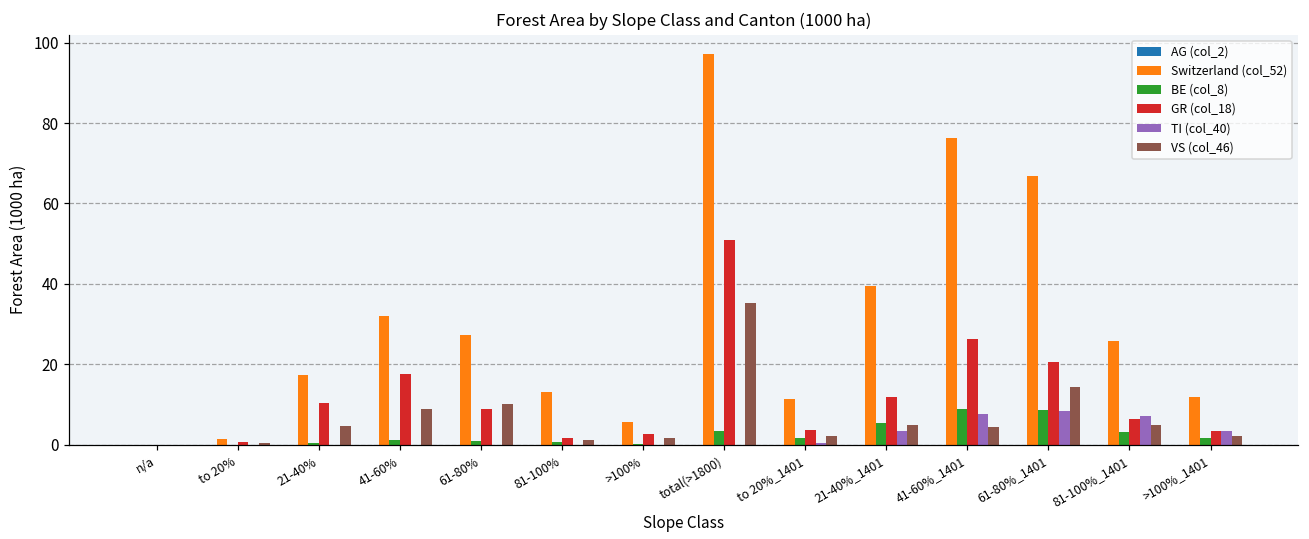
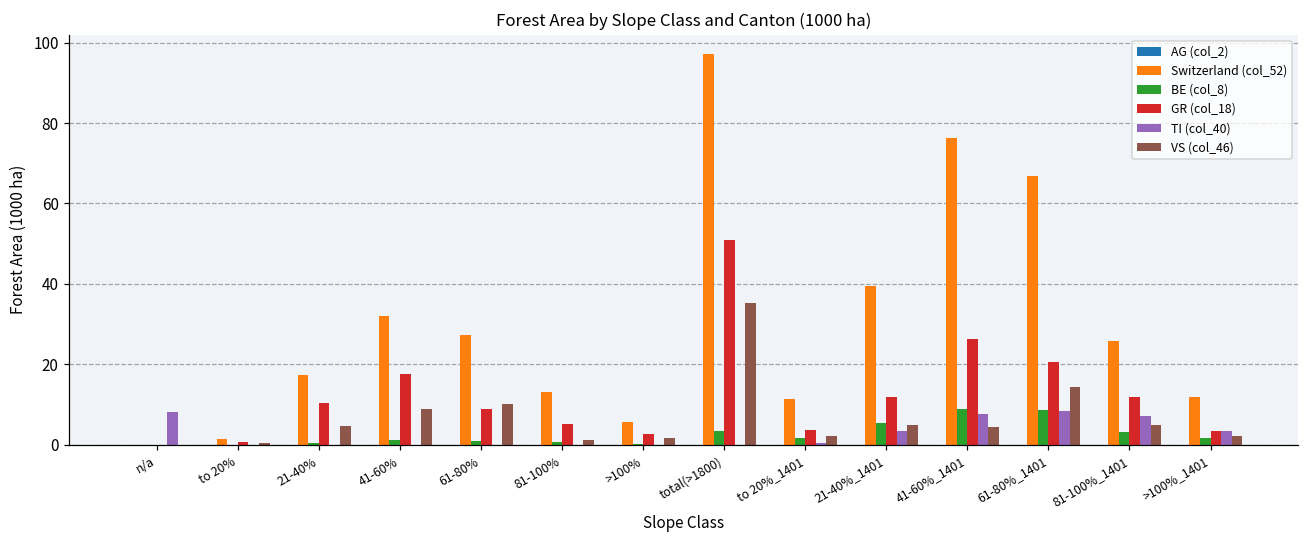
  {
    "AG (col_2)": {
      "n/a": 0,
      "to 20%": 0,
      "21-40%": 0,
      "41-60%": 0,
      "61-80%": 0,
      "81-100%": 0,
      ">100%": 0,
      "total(>1800)": 0,
      "to 20%_1401": 0,
      "21-40%_1401": 0,
      "41-60%_1401": 0,
      "61-80%_1401": 0,
      "81-100%_1401": 0,
      ">100%_1401": 0
    },
    "Switzerland (col_52)": {
      "n/a": 0,
      "to 20%": 1,
      "21-40%": 17,
      "41-60%": 32,
      "61-80%": 27,
      "81-100%": 13,
      ">100%": 6,
      "total(>1800)": 97,
      "to 20%_1401": 11,
      "21-40%_1401": 40,
      "41-60%_1401": 76,
      "61-80%_1401": 67,
      "81-100%_1401": 26,
      ">100%_1401": 12
    },
    "BE (col_8)": {
      "n/a": 0,
      "to 20%": 0,
      "41-60%": 1,
      "61-80%": 1,
      "total(>1800)": 3,
      "to 20%_1401": 2,
      "21-40%_1401": 5,
      "41-60%_1401": 9,
      "61-80%_1401": 9,
      "81-100%_1401": 3,
      ">100%_1401": 2
    },
    "GR (col_18)": {
      "n/a": 0,
      "to 20%": 1,
      "21-40%": 10,
      "41-60%": 18,
      "61-80%": 9,
-     "81-100%": 2,
+     "81-100%": 5,
      ">100%": 3,
      "total(>1800)": 51,
      "to 20%_1401": 4,
      "21-40%_1401": 12,
      "41-60%_1401": 26,
      "61-80%_1401": 21,
-     "81-100%_1401": 6,
+     "81-100%_1401": 12,
      ">100%_1401": 4
    },
    "TI (col_40)": {
-     "n/a": 0,
+     "n/a": 8,
      "to 20%": 0,
      "21-40%": 0,
      "41-60%": 0,
      "61-80%": 0,
      "81-100%": 0,
      ">100%": 0,
      "total(>1800)": 0,
      "21-40%_1401": 4,
      "41-60%_1401": 8,
      "61-80%_1401": 8,
      "81-100%_1401": 7,
      ">100%_1401": 3
    },
    "VS (col_46)": {
      "n/a": 0,
      "21-40%": 5,
      "41-60%": 9,
      "61-80%": 10,
      "81-100%": 1,
      ">100%": 2,
      "total(>1800)": 35,
      "to 20%_1401": 2,
      "21-40%_1401": 5,
      "41-60%_1401": 4,
      "61-80%_1401": 14,
      "81-100%_1401": 5,
      ">100%_1401": 2
    }
  }
